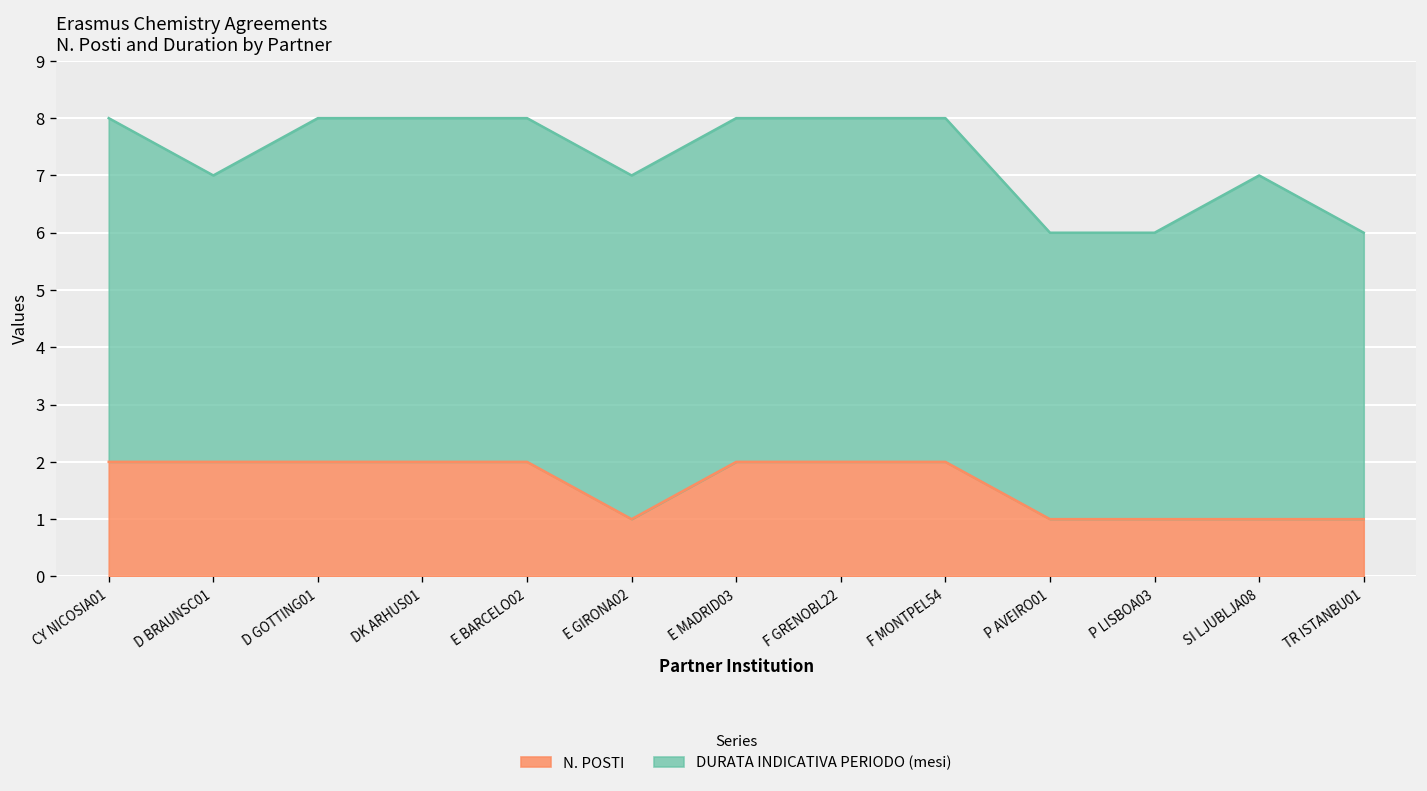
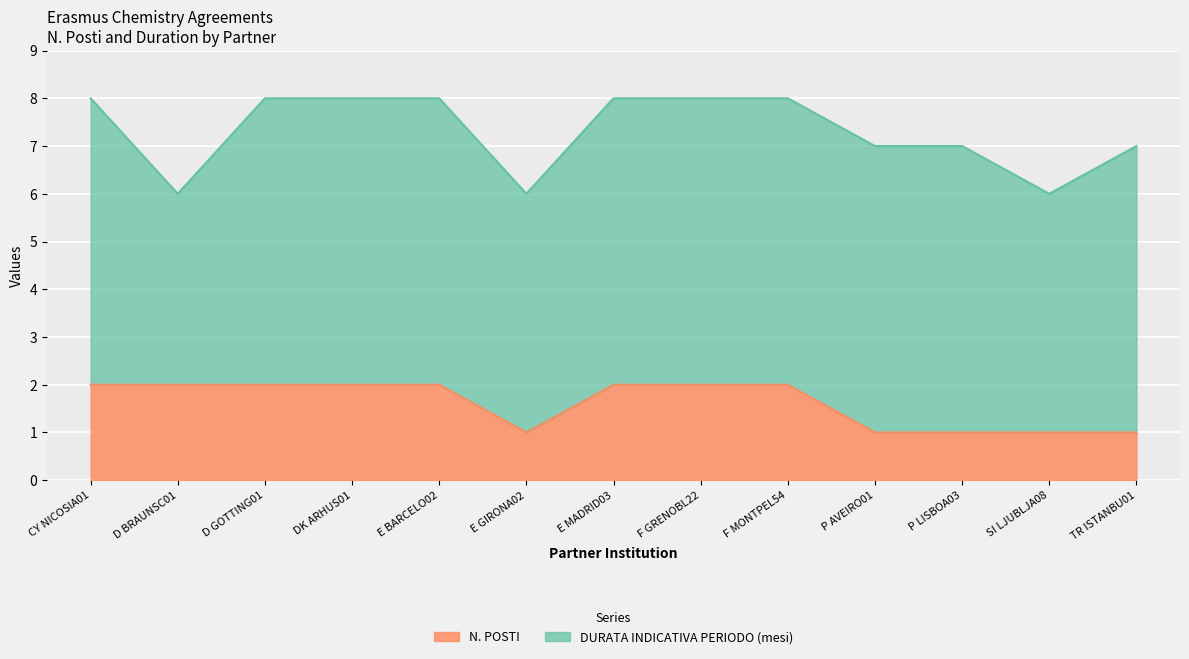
  {
    "N. POSTI": {
      "CY NICOSIA01": 2,
      "D BRAUNSC01": 2,
      "D GOTTING01": 2,
      "DK ARHUS01": 2,
      "E BARCELO02": 2,
      "E GIRONA02": 1,
      "E MADRID03": 2,
      "F GRENOBL22": 2,
      "F MONTPEL54": 2,
      "P AVEIRO01": 1,
      "P LISBOA03": 1,
      "SI LJUBLJA08": 1,
      "TR ISTANBU01": 1
    },
    "DURATA INDICATIVA PERIODO (mesi)": {
      "CY NICOSIA01": 6,
-     "D BRAUNSC01": 5,
+     "D BRAUNSC01": 4,
      "D GOTTING01": 6,
      "DK ARHUS01": 6,
      "E BARCELO02": 6,
-     "E GIRONA02": 6,
+     "E GIRONA02": 5,
      "E MADRID03": 6,
      "F GRENOBL22": 6,
      "F MONTPEL54": 6,
-     "P AVEIRO01": 5,
-     "P LISBOA03": 5,
-     "SI LJUBLJA08": 6,
-     "TR ISTANBU01": 5
+     "P AVEIRO01": 6,
+     "P LISBOA03": 6,
+     "SI LJUBLJA08": 5,
+     "TR ISTANBU01": 6
    }
  }
